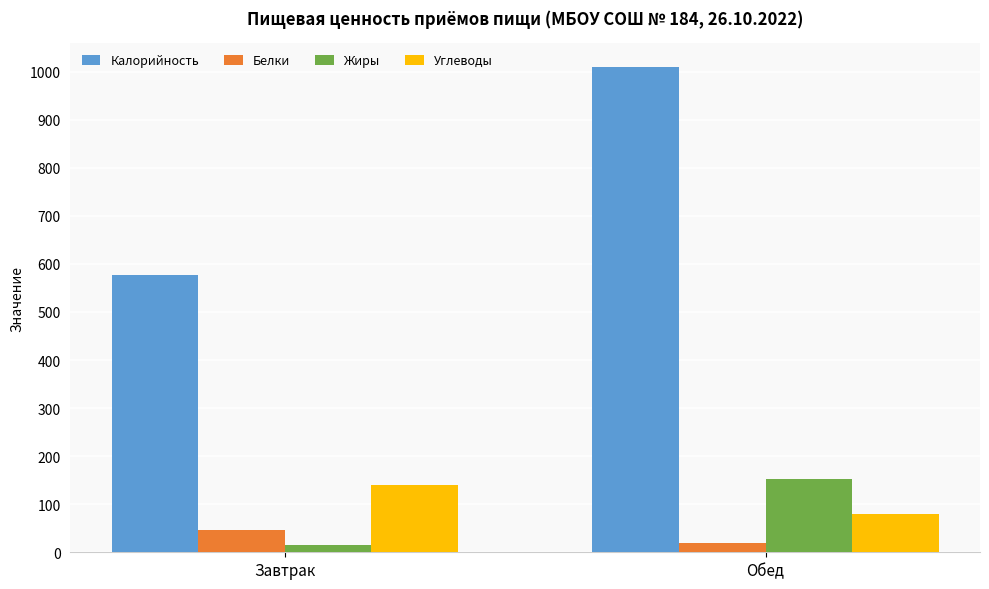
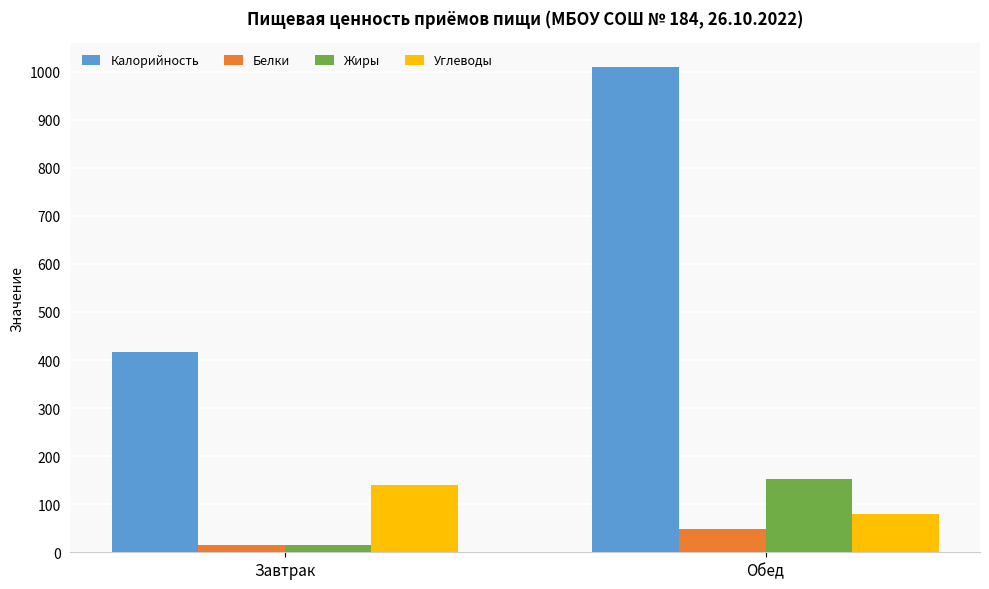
  {
    "Калорийность": {
-     "Завтрак": 580,
+     "Завтрак": 420,
      "Обед": 1010
    },
    "Белки": {
-     "Завтрак": 50,
-     "Обед": 20
+     "Завтрак": 20,
+     "Обед": 50
    },
    "Жиры": {
      "Завтрак": 20,
      "Обед": 150
    },
    "Углеводы": {
      "Завтрак": 140,
      "Обед": 80
    }
  }
